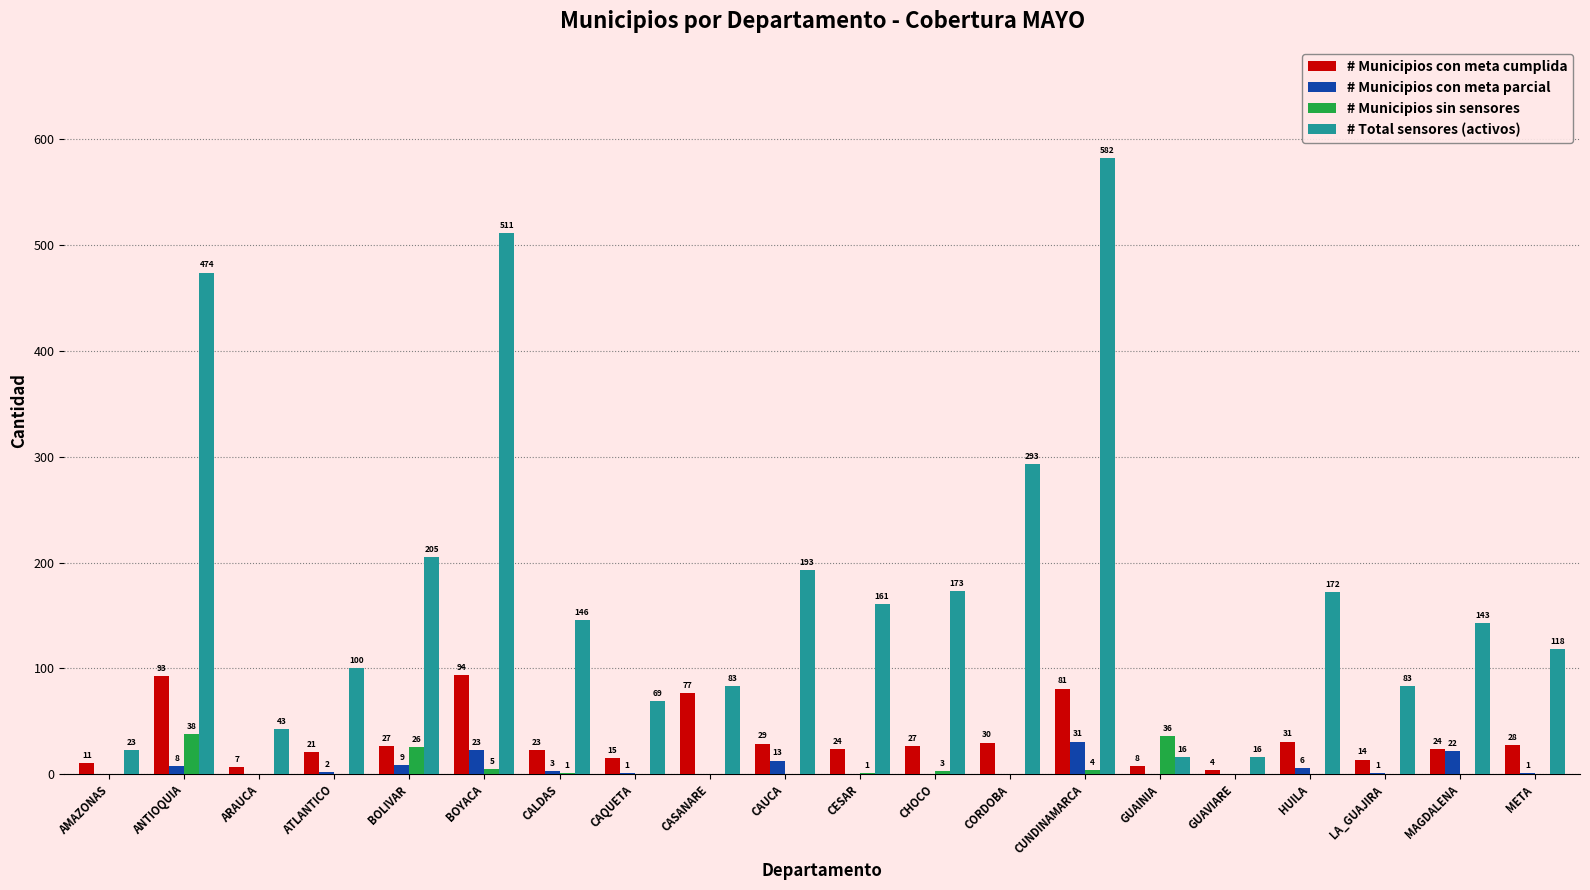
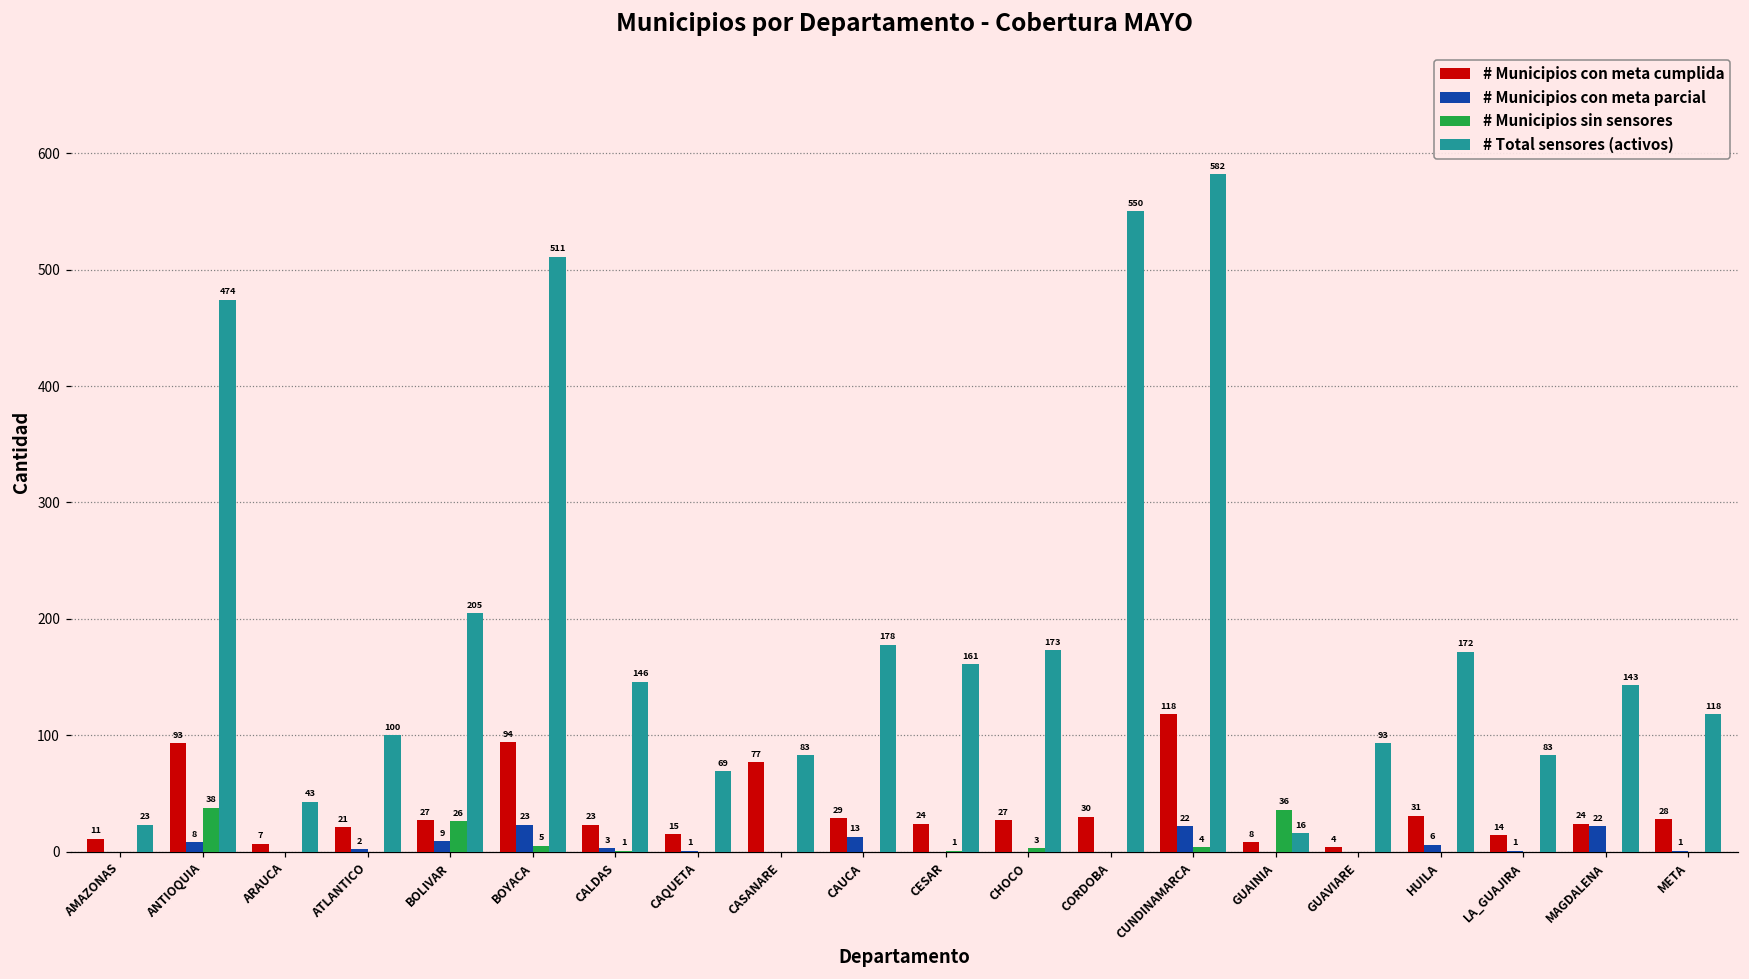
  {
    "# Municipios con meta cumplida": {
      "AMAZONAS": 11,
      "ANTIOQUIA": 93,
      "ARAUCA": 7,
      "ATLANTICO": 21,
      "BOLIVAR": 27,
      "BOYACA": 94,
      "CALDAS": 23,
      "CAQUETA": 15,
      "CASANARE": 77,
      "CAUCA": 29,
      "CESAR": 24,
      "CHOCO": 27,
      "CORDOBA": 30,
-     "CUNDINAMARCA": 81,
+     "CUNDINAMARCA": 118,
      "GUAINIA": 8,
      "GUAVIARE": 4,
      "HUILA": 31,
      "LA_GUAJIRA": 14,
      "MAGDALENA": 24,
      "META": 28
    },
    "# Municipios con meta parcial": {
      "ANTIOQUIA": 8,
      "ATLANTICO": 2,
      "BOLIVAR": 9,
      "BOYACA": 23,
      "CALDAS": 3,
      "CAQUETA": 1,
      "CAUCA": 13,
-     "CUNDINAMARCA": 31,
+     "CUNDINAMARCA": 22,
      "HUILA": 6,
      "LA_GUAJIRA": 1,
      "MAGDALENA": 22,
      "META": 1
    },
    "# Municipios sin sensores": {
      "ANTIOQUIA": 38,
      "BOLIVAR": 26,
      "BOYACA": 5,
      "CALDAS": 1,
      "CESAR": 1,
      "CHOCO": 3,
      "CUNDINAMARCA": 4,
      "GUAINIA": 36
    },
    "# Total sensores (activos)": {
      "AMAZONAS": 23,
      "ANTIOQUIA": 474,
      "ARAUCA": 43,
      "ATLANTICO": 100,
      "BOLIVAR": 205,
      "BOYACA": 511,
      "CALDAS": 146,
      "CAQUETA": 69,
      "CASANARE": 83,
-     "CAUCA": 193,
+     "CAUCA": 178,
      "CESAR": 161,
      "CHOCO": 173,
-     "CORDOBA": 293,
+     "CORDOBA": 550,
      "CUNDINAMARCA": 582,
      "GUAINIA": 16,
-     "GUAVIARE": 16,
+     "GUAVIARE": 93,
      "HUILA": 172,
      "LA_GUAJIRA": 83,
      "MAGDALENA": 143,
      "META": 118
    }
  }
